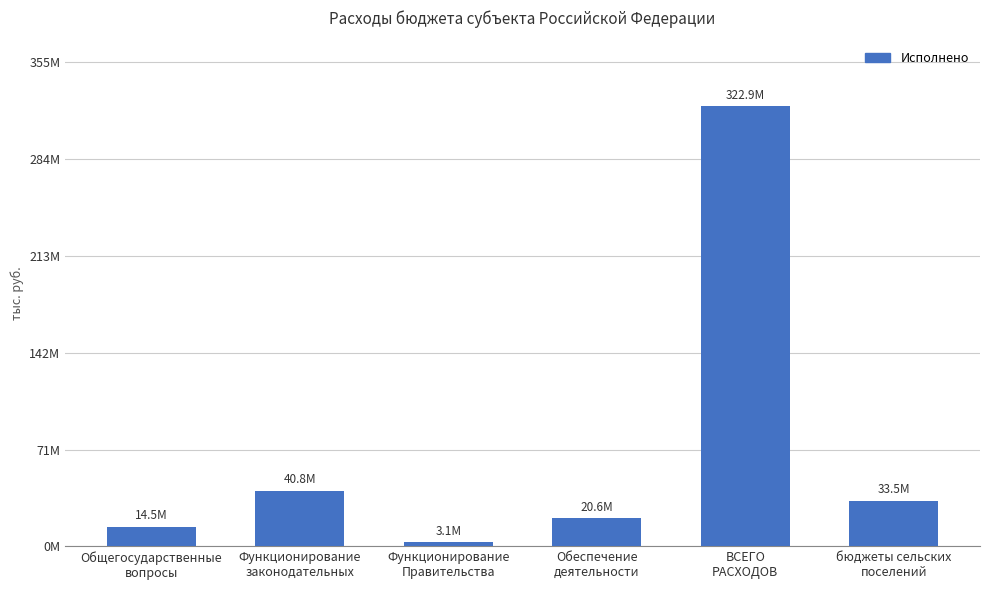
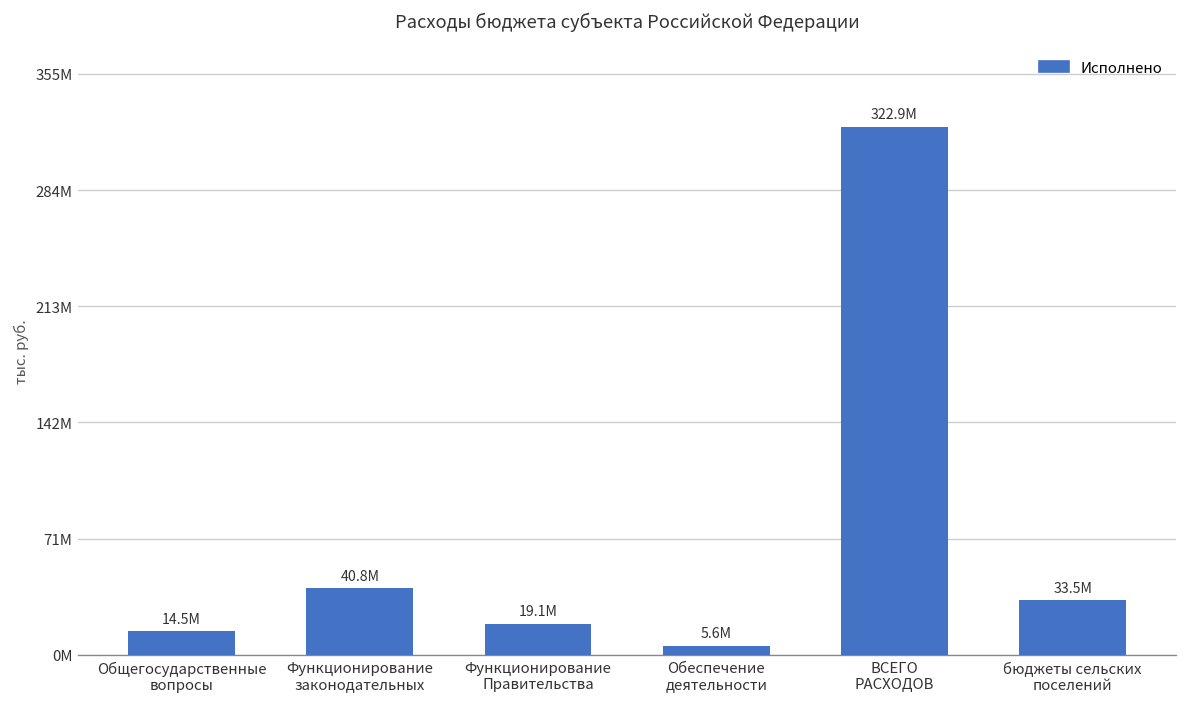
  {
    "Общегосударственные вопросы": "14.5M",
    "Функционирование законодательных": "40.8M",
-   "Функционирование Правительства": "3.1M",
-   "Обеспечение деятельности": "20.6M",
+   "Функционирование Правительства": "19.1M",
+   "Обеспечение деятельности": "5.6M",
    "ВСЕГО РАСХОДОВ": "322.9M",
    "бюджеты сельских поселений": "33.5M"
  }
